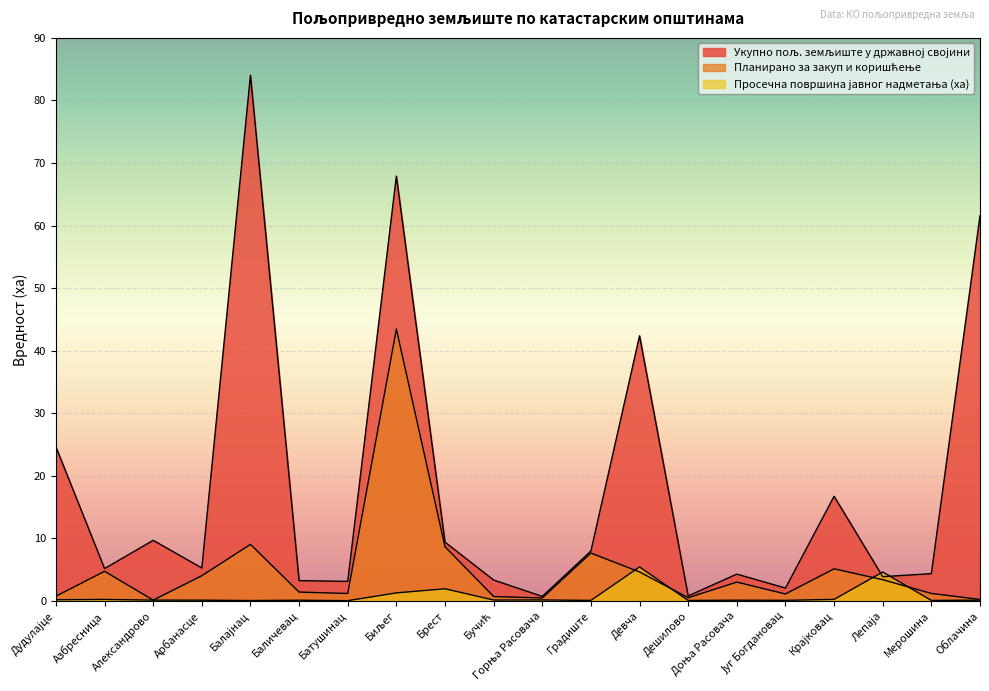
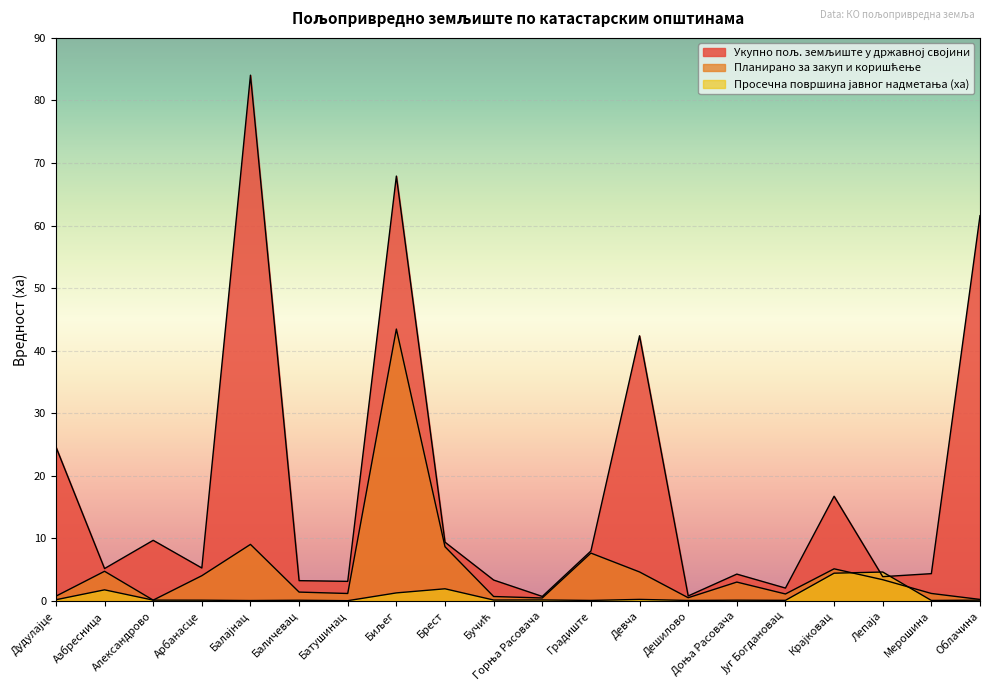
  {
    "Просечна површина јавног надметања (ха)": {
      "Дудулајце": 0,
-     "Азбресница": 0,
+     "Азбресница": 2,
      "Арбанасце": 0,
      "Балајнац": 0,
      "Баличевац": 0,
      "Батушинац": 0,
      "Биљег": 1,
      "Брест": 2,
      "Бучић": 0,
      "Градиште": 0,
-     "Девча": 5,
+     "Девча": 0,
      "Дешилово": 0,
      "Доња Расовача": 0,
      "Југ Богдановац": 0,
-     "Крајковац": 0,
+     "Крајковац": 4,
      "Лепаја": 5,
      "Мерошина": 0
    }
  }
